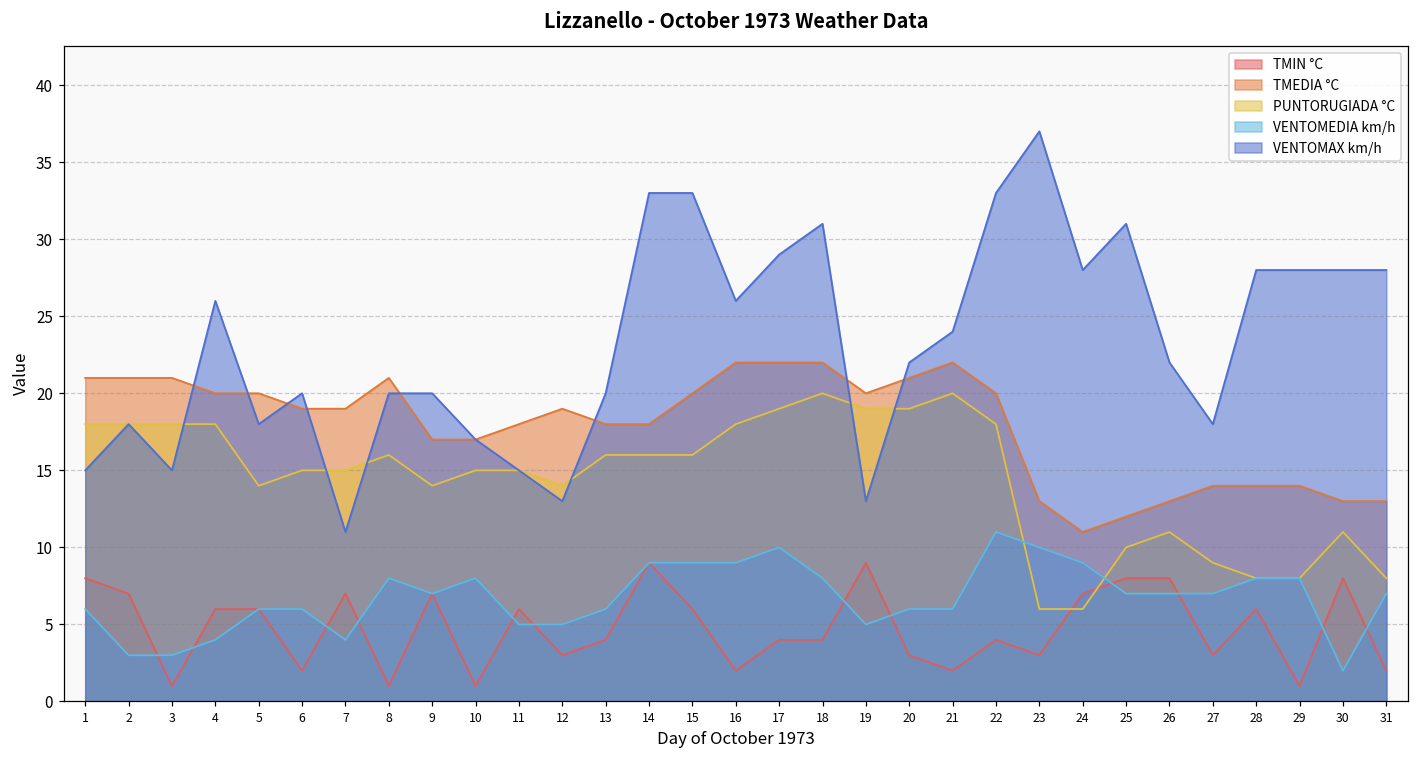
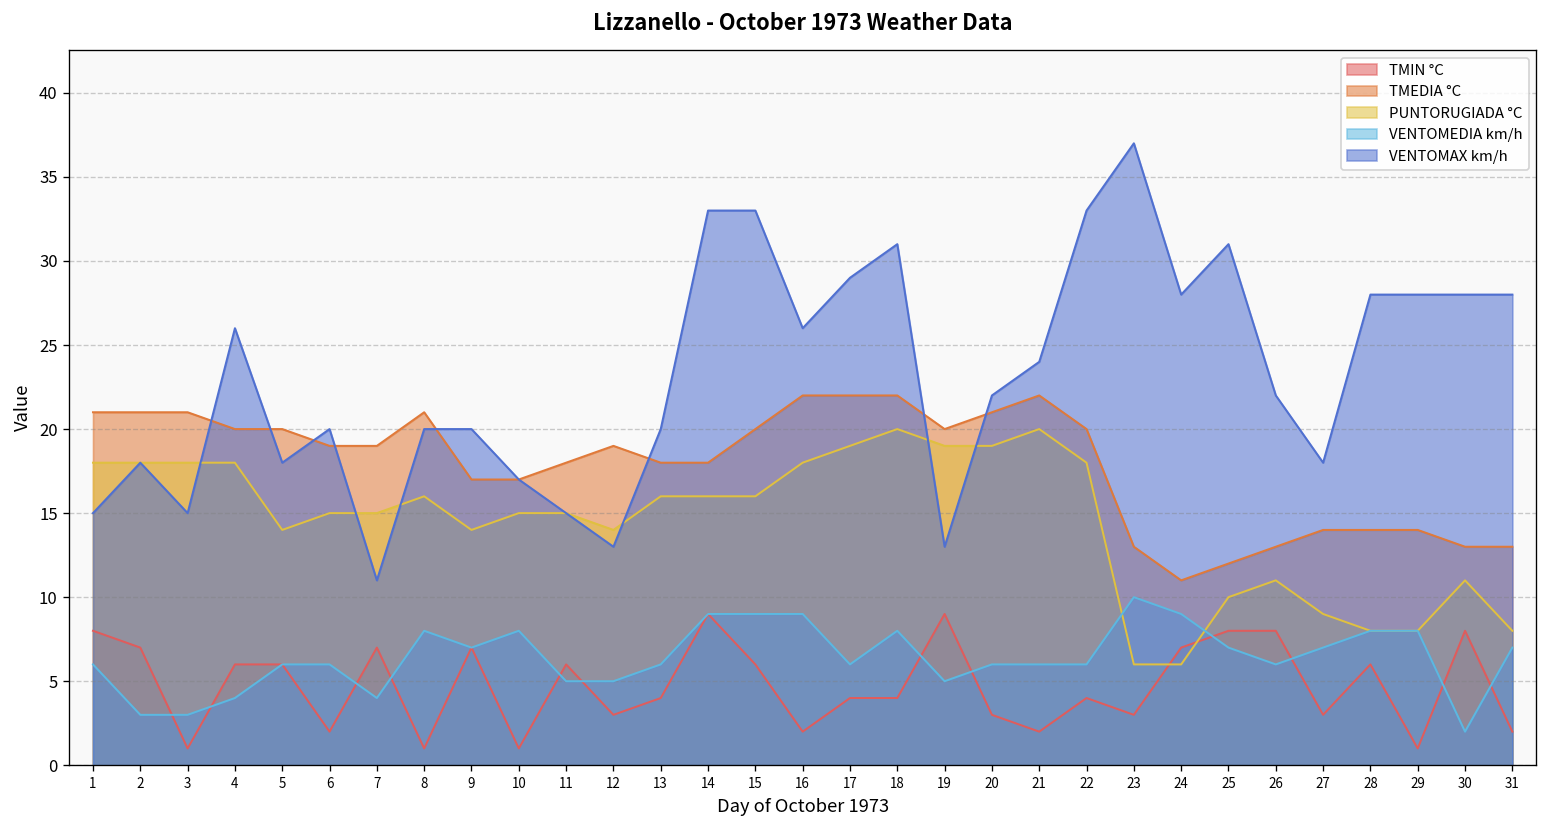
  {
    "VENTOMEDIA km/h": {
      "1": 6,
      "2": 3,
      "3": 3,
      "4": 4,
      "6": 6,
      "7": 4,
      "8": 8,
      "10": 8,
      "11": 5,
      "12": 5,
      "13": 6,
      "15": 9,
      "16": 9,
-     "17": 10,
+     "17": 6,
      "18": 8,
      "19": 5,
      "20": 6,
      "21": 6,
-     "22": 11,
+     "22": 6,
      "23": 10,
      "24": 9,
      "25": 7,
-     "26": 7,
+     "26": 6,
      "27": 7,
      "30": 2,
      "31": 7
    },
    "VENTOMAX km/h": {
      "1": 15,
      "3": 15,
      "4": 26,
      "5": 18,
      "6": 20,
      "7": 11,
      "8": 20,
      "9": 20,
      "12": 13,
      "13": 20,
      "14": 33,
      "15": 33,
      "16": 26,
      "17": 29,
      "18": 31,
      "19": 13,
      "20": 22,
      "21": 24,
      "22": 33,
      "23": 37,
      "24": 28,
      "25": 31,
      "26": 22,
      "27": 18,
      "28": 28,
      "29": 28,
      "30": 28,
      "31": 28
    }
  }
